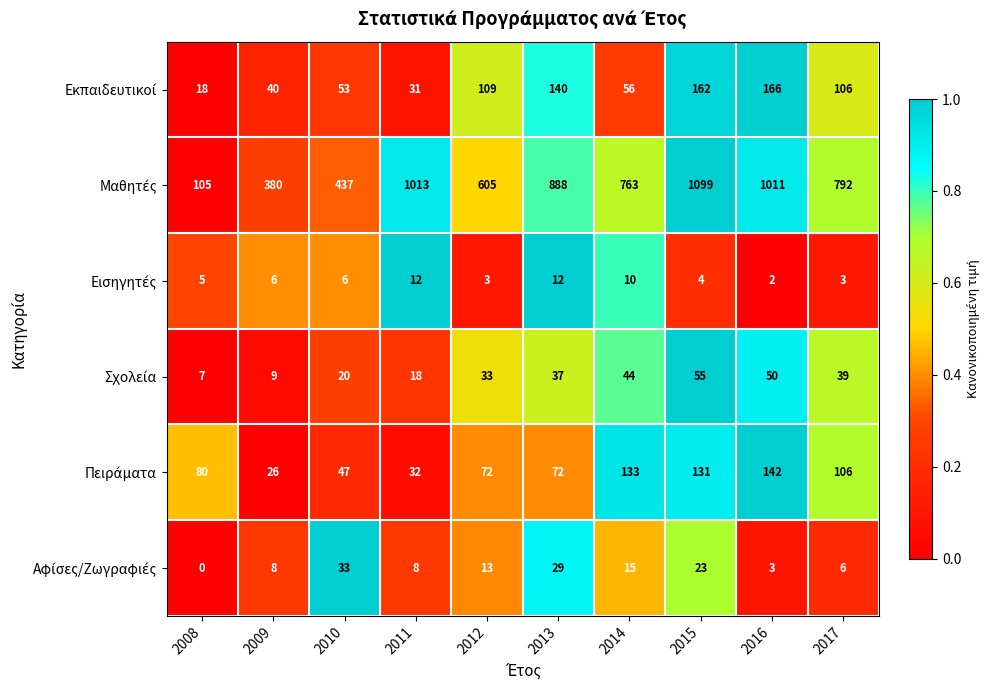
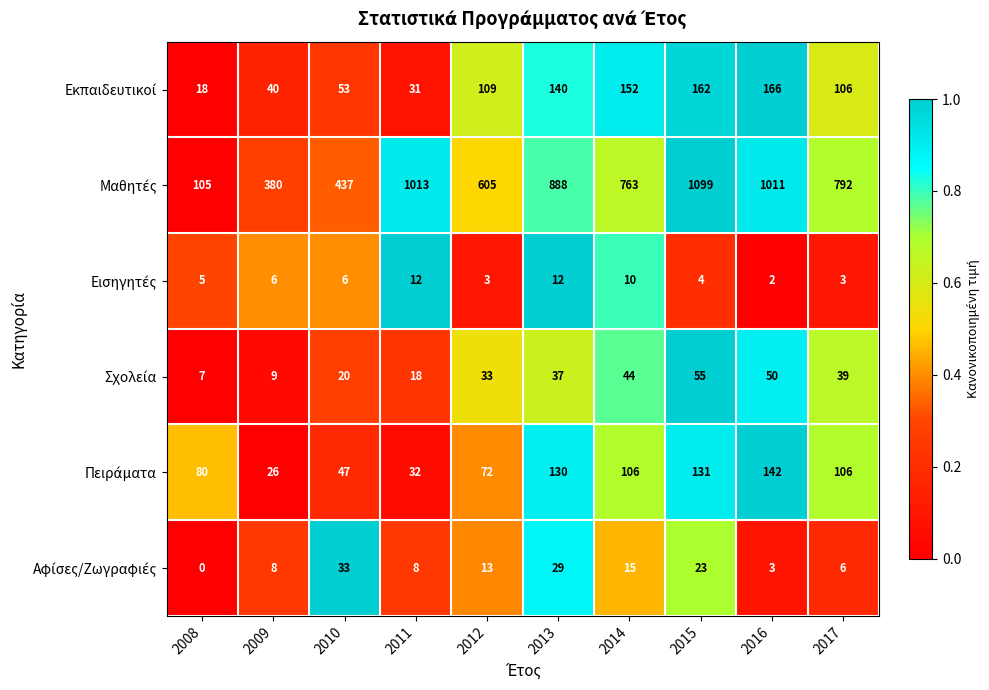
  {
    "Εκπαιδευτικοί": {
      "2008": 18,
      "2009": 40,
      "2010": 53,
      "2011": 31,
      "2012": 109,
      "2013": 140,
-     "2014": 56,
+     "2014": 152,
      "2015": 162,
      "2016": 166,
      "2017": 106
    },
    "Μαθητές": {
      "2008": 105,
      "2009": 380,
      "2010": 437,
      "2011": 1013,
      "2012": 605,
      "2013": 888,
      "2014": 763,
      "2015": 1099,
      "2016": 1011,
      "2017": 792
    },
    "Εισηγητές": {
      "2008": 5,
      "2009": 6,
      "2010": 6,
      "2011": 12,
      "2012": 3,
      "2013": 12,
      "2014": 10,
      "2015": 4,
      "2016": 2,
      "2017": 3
    },
    "Σχολεία": {
      "2008": 7,
      "2009": 9,
      "2010": 20,
      "2011": 18,
      "2012": 33,
      "2013": 37,
      "2014": 44,
      "2015": 55,
      "2016": 50,
      "2017": 39
    },
    "Πειράματα": {
      "2008": 80,
      "2009": 26,
      "2010": 47,
      "2011": 32,
      "2012": 72,
-     "2013": 72,
-     "2014": 133,
+     "2013": 130,
+     "2014": 106,
      "2015": 131,
      "2016": 142,
      "2017": 106
    },
    "Αφίσες/Ζωγραφιές": {
      "2008": 0,
      "2009": 8,
      "2010": 33,
      "2011": 8,
      "2012": 13,
      "2013": 29,
      "2014": 15,
      "2015": 23,
      "2016": 3,
      "2017": 6
    }
  }
